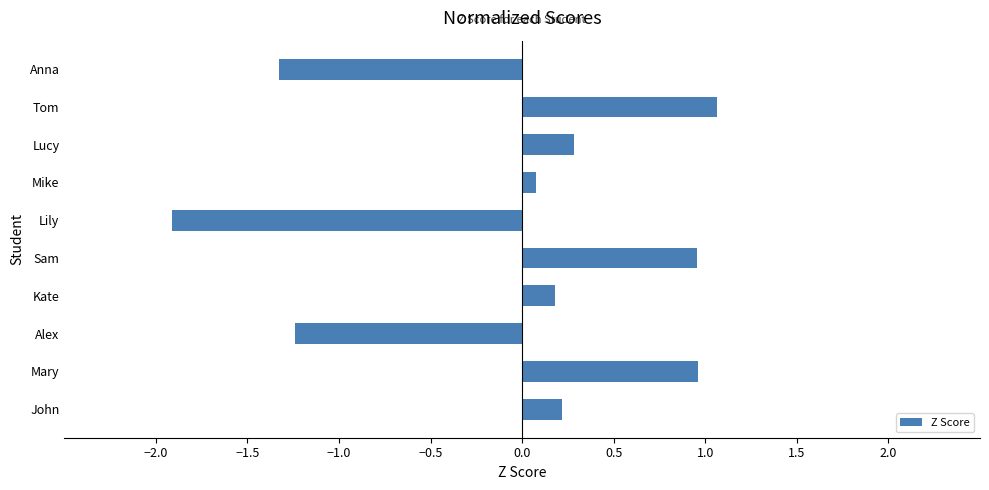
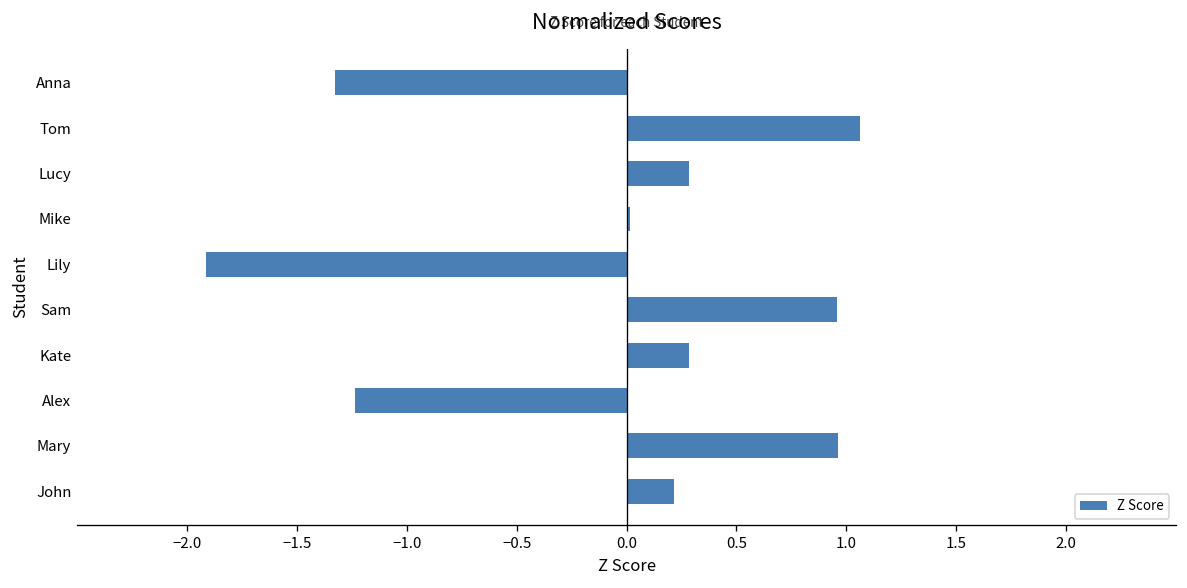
  {
    "Anna": -1.33,
    "Tom": 1.06,
    "Lucy": 0.28,
-   "Mike": 0.08,
+   "Mike": 0.01,
    "Lily": -1.91,
    "Sam": 0.96,
-   "Kate": 0.18,
+   "Kate": 0.28,
    "Alex": -1.24,
    "Mary": 0.96,
    "John": 0.22
  }
